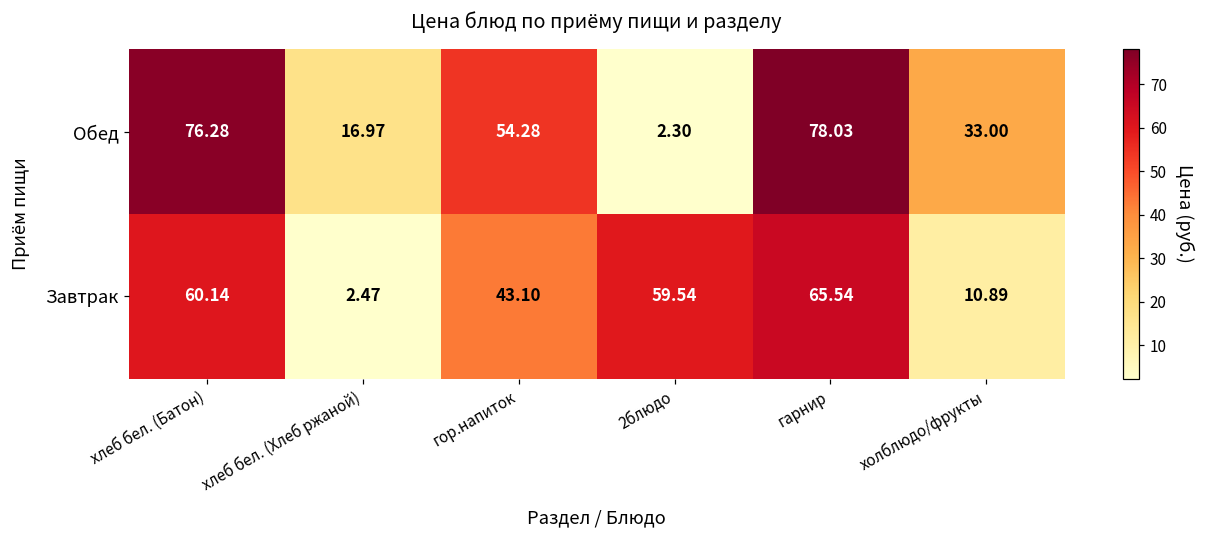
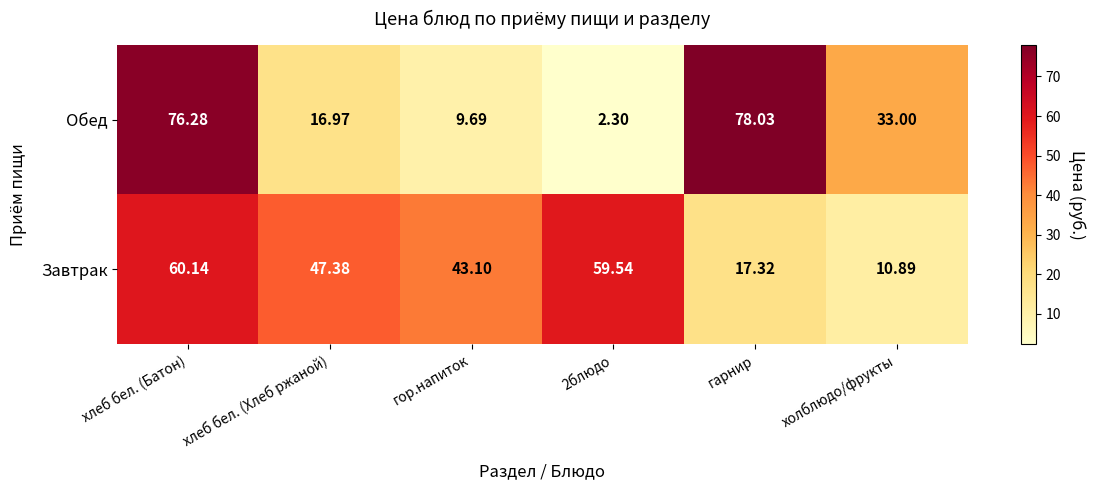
  {
    "Обед": {
      "хлеб бел. (Батон)": 76.28,
      "хлеб бел. (Хлеб ржаной)": 16.97,
-     "гор.напиток": 54.28,
+     "гор.напиток": 9.69,
      "2блюдо": 2.30,
      "гарнир": 78.03,
      "холблюдо/фрукты": 33.00
    },
    "Завтрак": {
      "хлеб бел. (Батон)": 60.14,
-     "хлеб бел. (Хлеб ржаной)": 2.47,
+     "хлеб бел. (Хлеб ржаной)": 47.38,
      "гор.напиток": 43.10,
      "2блюдо": 59.54,
-     "гарнир": 65.54,
+     "гарнир": 17.32,
      "холблюдо/фрукты": 10.89
    }
  }
